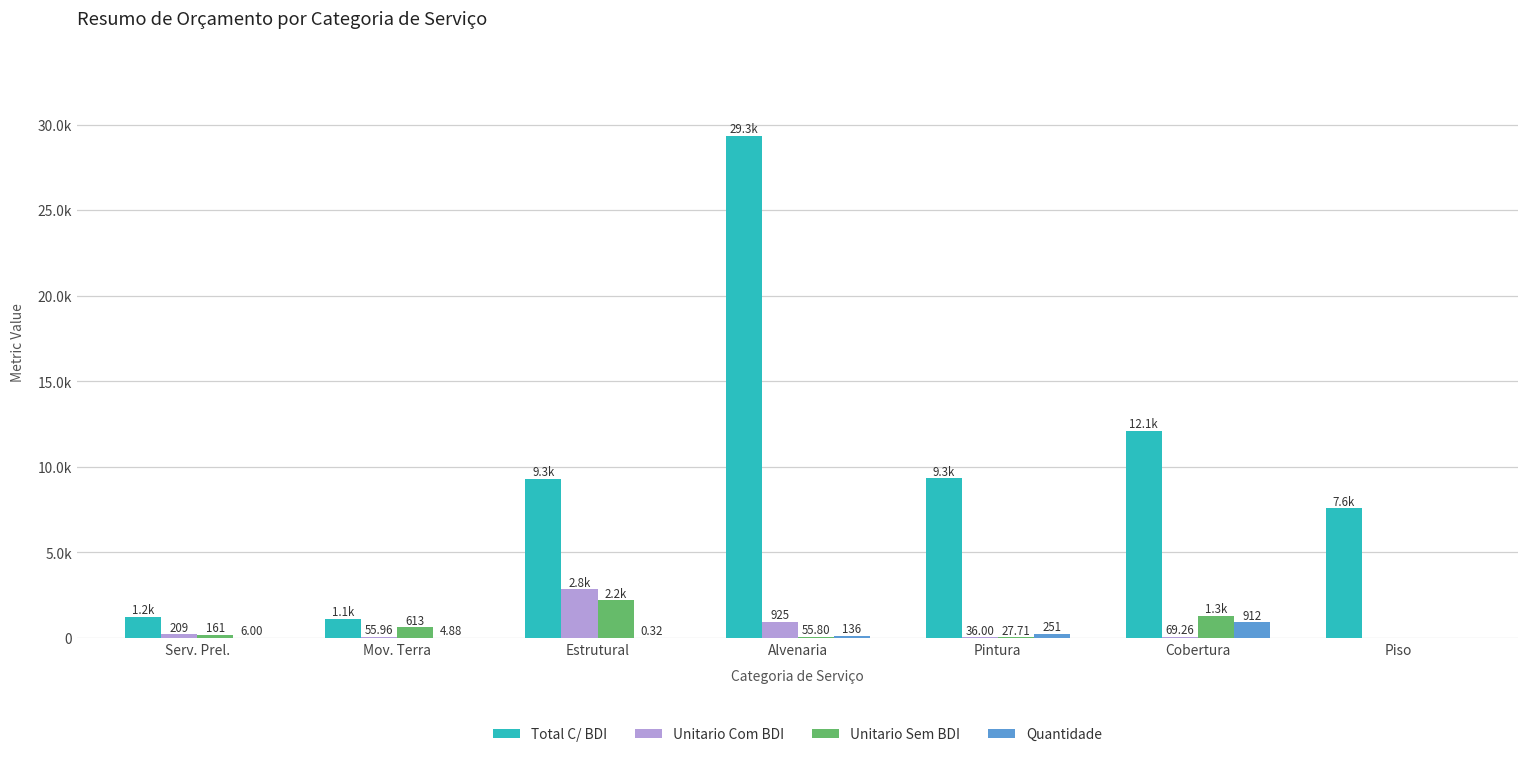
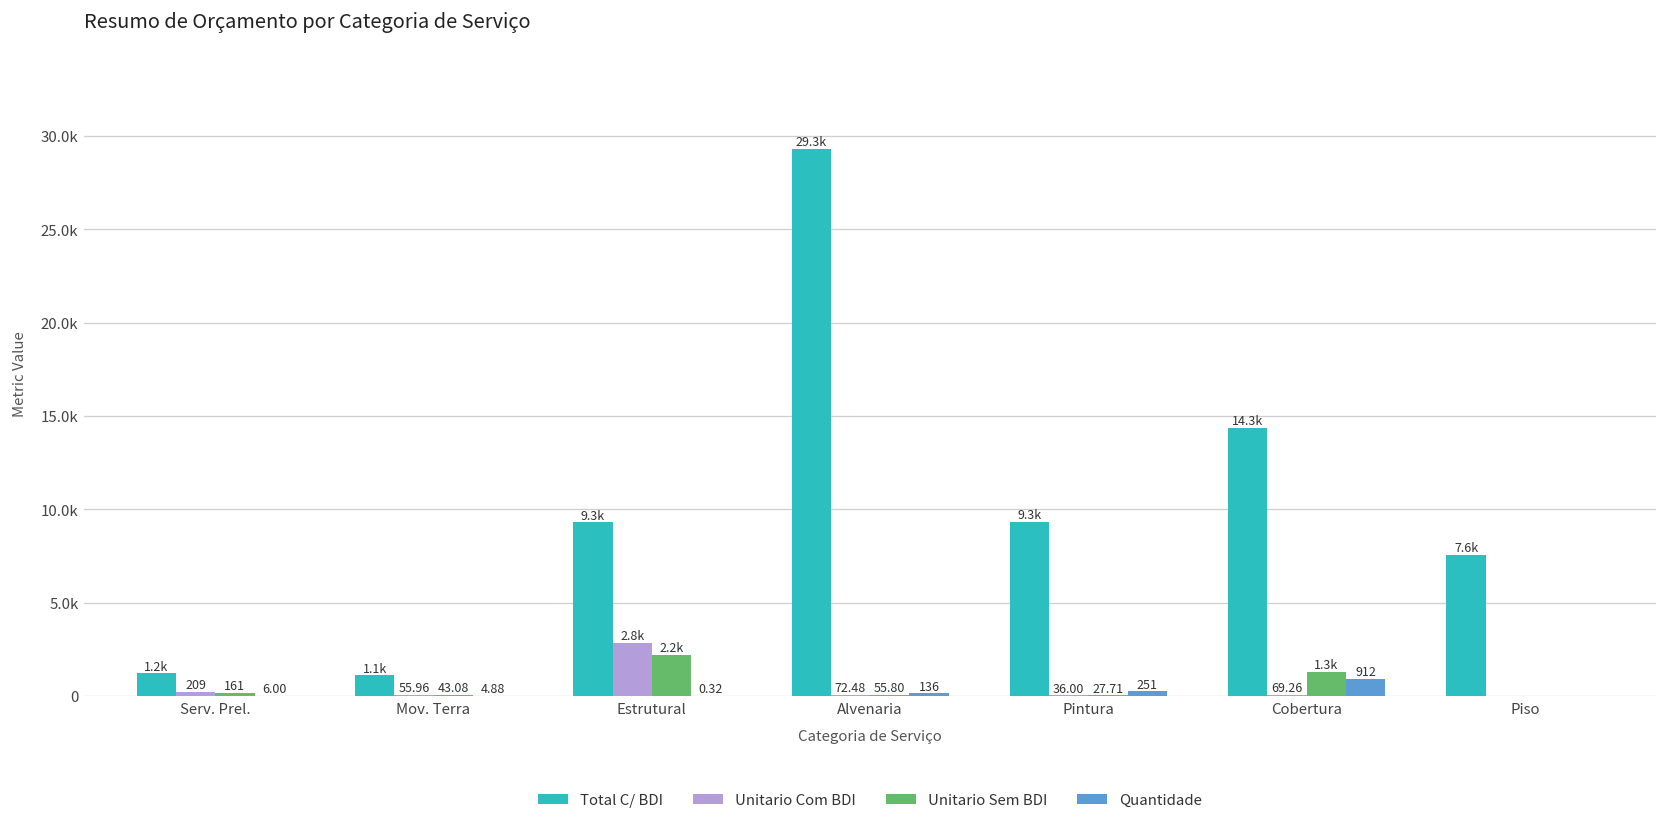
  {
    "Total C/ BDI": {
      "Serv. Prel.": "1.2k",
      "Mov. Terra": "1.1k",
      "Estrutural": "9.3k",
      "Alvenaria": "29.3k",
      "Pintura": "9.3k",
-     "Cobertura": "12.1k",
+     "Cobertura": "14.3k",
      "Piso": "7.6k"
    },
    "Unitario Com BDI": {
      "Serv. Prel.": "209",
      "Mov. Terra": "55.96",
      "Estrutural": "2.8k",
-     "Alvenaria": "925",
+     "Alvenaria": "72.48",
      "Pintura": "36.00",
      "Cobertura": "69.26"
    },
    "Unitario Sem BDI": {
      "Serv. Prel.": "161",
-     "Mov. Terra": "613",
+     "Mov. Terra": "43.08",
      "Estrutural": "2.2k",
      "Alvenaria": "55.80",
      "Pintura": "27.71",
      "Cobertura": "1.3k"
    },
    "Quantidade": {
      "Serv. Prel.": "6.00",
      "Mov. Terra": "4.88",
      "Estrutural": "0.32",
      "Alvenaria": "136",
      "Pintura": "251",
      "Cobertura": "912"
    }
  }
